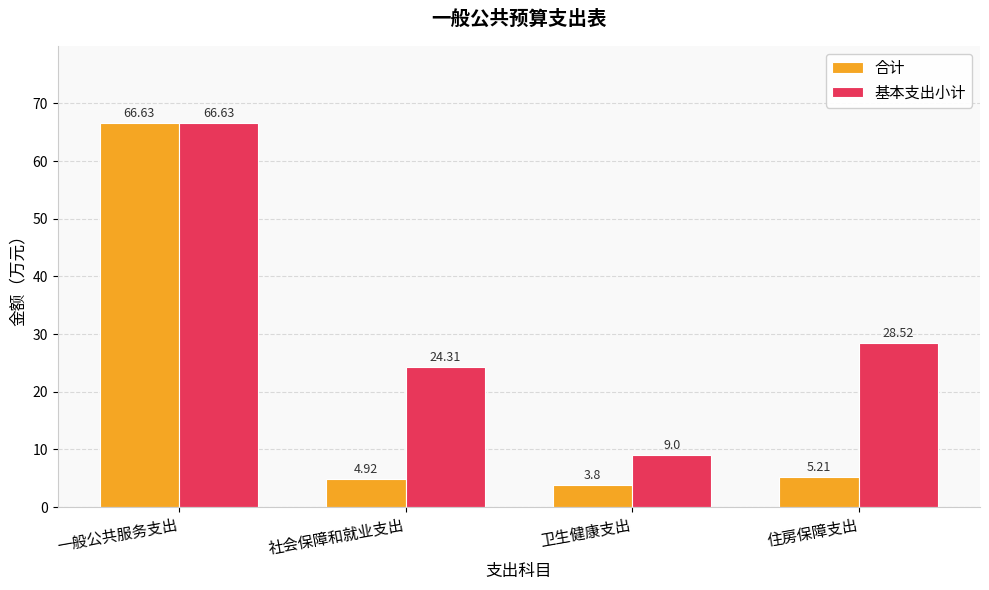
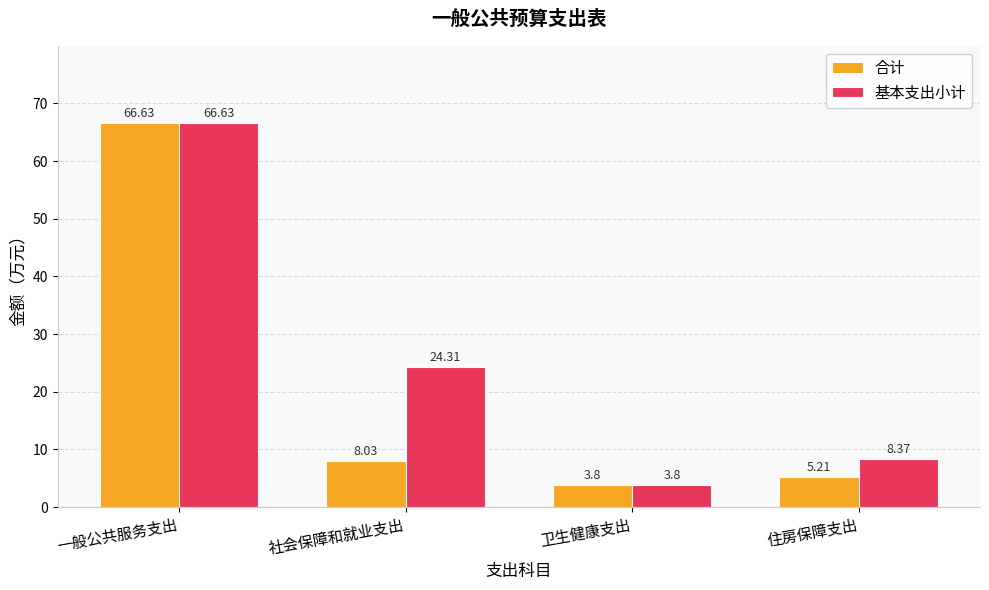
  {
    "合计": {
      "一般公共服务支出": 66.63,
-     "社会保障和就业支出": 4.92,
+     "社会保障和就业支出": 8.03,
      "卫生健康支出": 3.8,
      "住房保障支出": 5.21
    },
    "基本支出小计": {
      "一般公共服务支出": 66.63,
      "社会保障和就业支出": 24.31,
-     "卫生健康支出": 9.0,
-     "住房保障支出": 28.52
+     "卫生健康支出": 3.8,
+     "住房保障支出": 8.37
    }
  }
